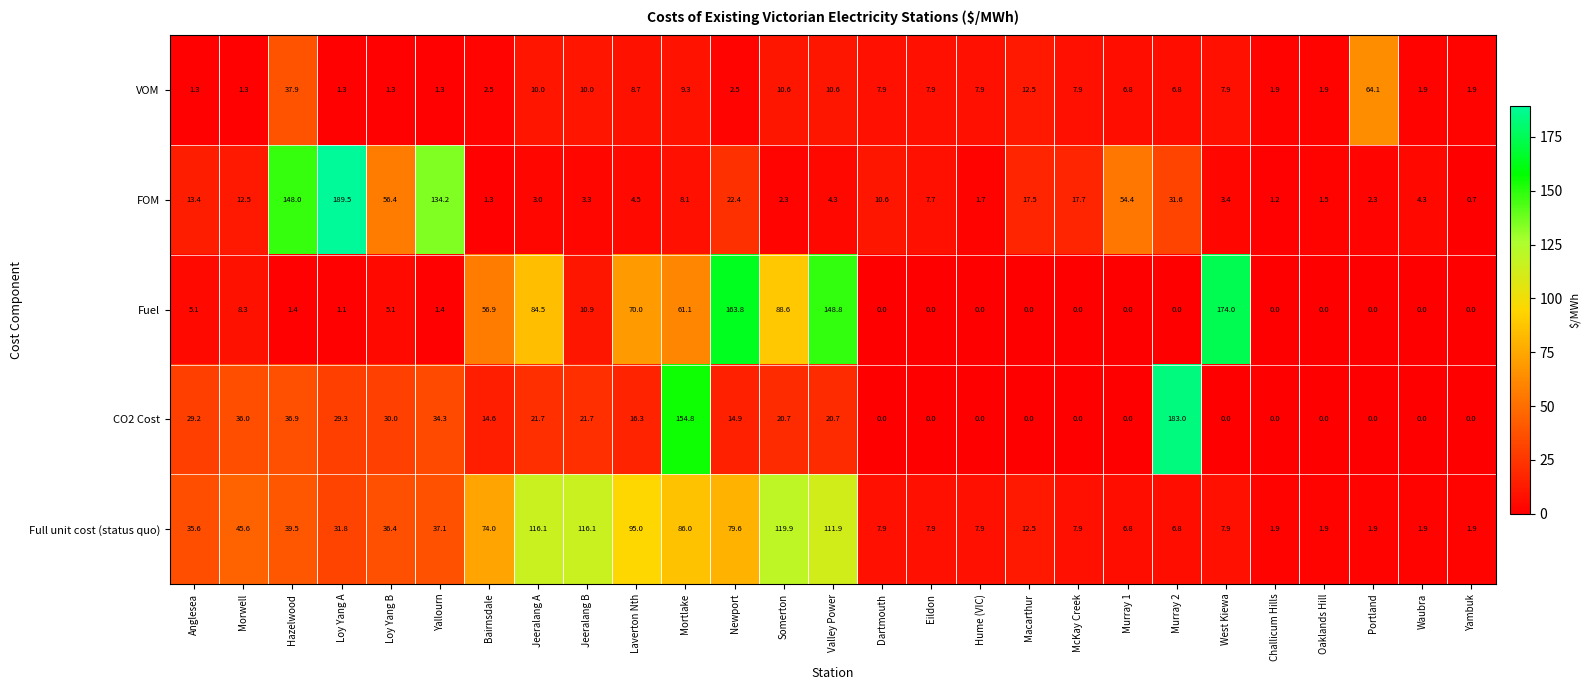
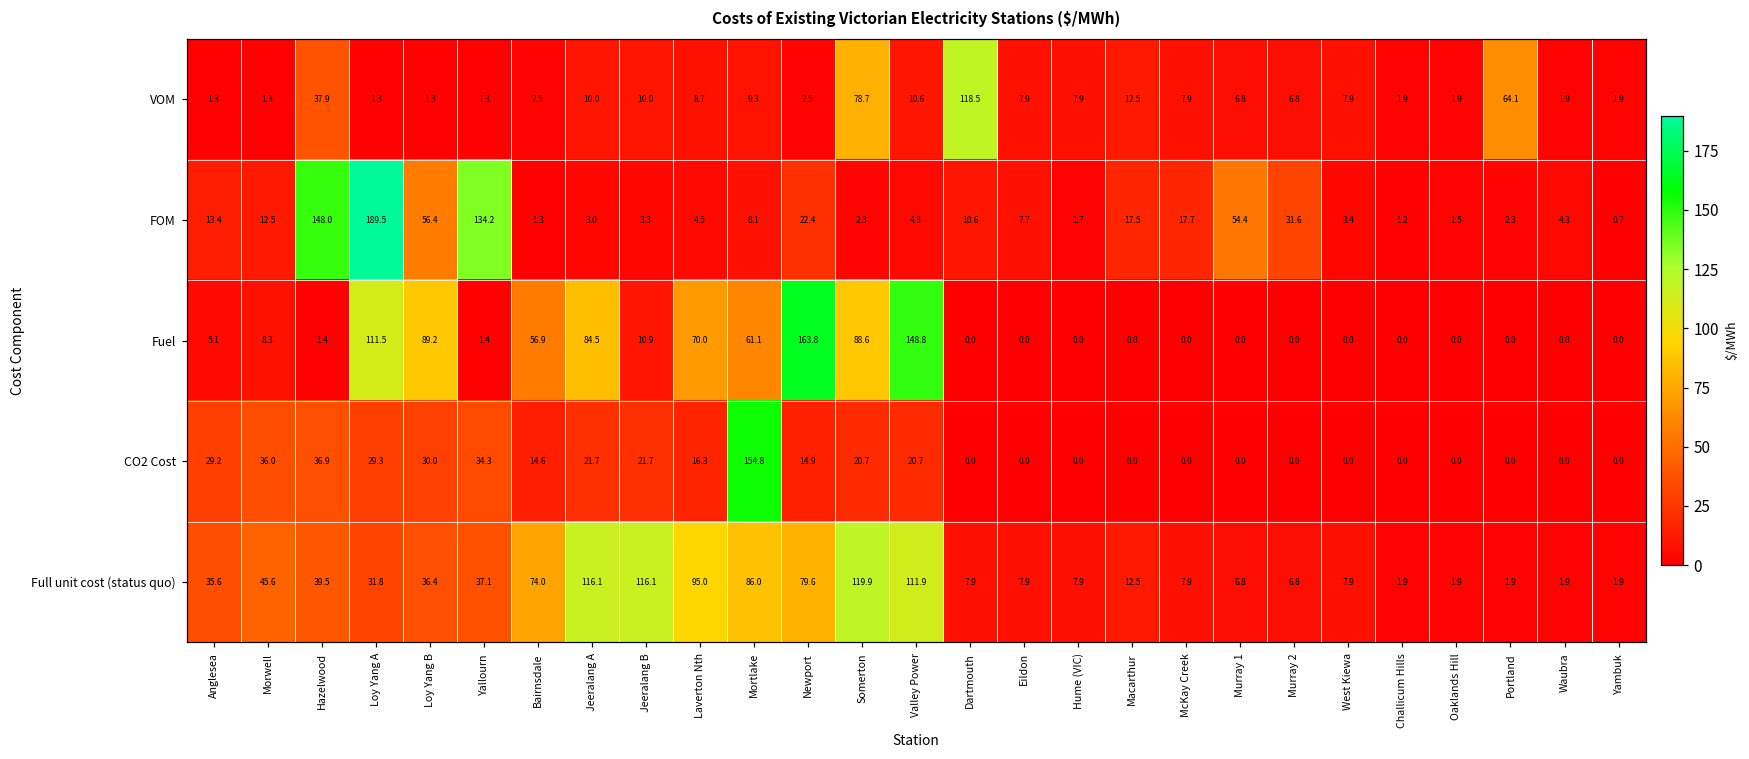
  {
    "VOM": {
      "Anglesea": 1.3,
      "Morwell": 1.3,
      "Hazelwood": 37.9,
      "Loy Yang A": 1.3,
      "Loy Yang B": 1.3,
      "Yallourn": 1.3,
      "Bairnsdale": 2.5,
      "Jeeralang A": 10.0,
      "Jeeralang B": 10.0,
      "Laverton Nth": 8.7,
      "Mortlake": 9.3,
      "Newport": 2.5,
-     "Somerton": 10.6,
+     "Somerton": 78.7,
      "Valley Power": 10.6,
-     "Dartmouth": 7.9,
+     "Dartmouth": 118.5,
      "Eildon": 7.9,
      "Hume (VIC)": 7.9,
      "Macarthur": 12.5,
      "McKay Creek": 7.9,
      "Murray 1": 6.8,
      "Murray 2": 6.8,
      "West Kiewa": 7.9,
      "Challicum Hills": 1.9,
      "Oaklands Hill": 1.9,
      "Portland": 64.1,
      "Waubra": 1.9,
      "Yambuk": 1.9
    },
    "FOM": {
      "Anglesea": 13.4,
      "Morwell": 12.5,
      "Hazelwood": 148.0,
      "Loy Yang A": 189.5,
      "Loy Yang B": 56.4,
      "Yallourn": 134.2,
      "Bairnsdale": 1.3,
      "Jeeralang A": 3.0,
      "Jeeralang B": 3.3,
      "Laverton Nth": 4.5,
      "Mortlake": 8.1,
      "Newport": 22.4,
      "Somerton": 2.3,
      "Valley Power": 4.3,
      "Dartmouth": 10.6,
      "Eildon": 7.7,
      "Hume (VIC)": 1.7,
      "Macarthur": 17.5,
      "McKay Creek": 17.7,
      "Murray 1": 54.4,
      "Murray 2": 31.6,
      "West Kiewa": 3.4,
      "Challicum Hills": 1.2,
      "Oaklands Hill": 1.5,
      "Portland": 2.3,
      "Waubra": 4.3,
      "Yambuk": 0.7
    },
    "Fuel": {
      "Anglesea": 5.1,
      "Morwell": 8.3,
      "Hazelwood": 1.4,
-     "Loy Yang A": 1.1,
-     "Loy Yang B": 5.1,
+     "Loy Yang A": 111.5,
+     "Loy Yang B": 89.2,
      "Yallourn": 1.4,
      "Bairnsdale": 56.9,
      "Jeeralang A": 84.5,
      "Jeeralang B": 10.9,
      "Laverton Nth": 70.0,
      "Mortlake": 61.1,
      "Newport": 163.8,
      "Somerton": 88.6,
      "Valley Power": 148.8,
      "Dartmouth": 0.0,
      "Eildon": 0.0,
      "Hume (VIC)": 0.0,
      "Macarthur": 0.0,
      "McKay Creek": 0.0,
      "Murray 1": 0.0,
      "Murray 2": 0.0,
-     "West Kiewa": 174.0,
+     "West Kiewa": 0.0,
      "Challicum Hills": 0.0,
      "Oaklands Hill": 0.0,
      "Portland": 0.0,
      "Waubra": 0.0,
      "Yambuk": 0.0
    },
    "CO2 Cost": {
      "Anglesea": 29.2,
      "Morwell": 36.0,
      "Hazelwood": 36.9,
      "Loy Yang A": 29.3,
      "Loy Yang B": 30.0,
      "Yallourn": 34.3,
      "Bairnsdale": 14.6,
      "Jeeralang A": 21.7,
      "Jeeralang B": 21.7,
      "Laverton Nth": 16.3,
      "Mortlake": 154.8,
      "Newport": 14.9,
      "Somerton": 20.7,
      "Valley Power": 20.7,
      "Dartmouth": 0.0,
      "Eildon": 0.0,
      "Hume (VIC)": 0.0,
      "Macarthur": 0.0,
      "McKay Creek": 0.0,
      "Murray 1": 0.0,
-     "Murray 2": 183.0,
+     "Murray 2": 0.0,
      "West Kiewa": 0.0,
      "Challicum Hills": 0.0,
      "Oaklands Hill": 0.0,
      "Portland": 0.0,
      "Waubra": 0.0,
      "Yambuk": 0.0
    },
    "Full unit cost (status quo)": {
      "Anglesea": 35.6,
      "Morwell": 45.6,
      "Hazelwood": 39.5,
      "Loy Yang A": 31.8,
      "Loy Yang B": 36.4,
      "Yallourn": 37.1,
      "Bairnsdale": 74.0,
      "Jeeralang A": 116.1,
      "Jeeralang B": 116.1,
      "Laverton Nth": 95.0,
      "Mortlake": 86.0,
      "Newport": 79.6,
      "Somerton": 119.9,
      "Valley Power": 111.9,
      "Dartmouth": 7.9,
      "Eildon": 7.9,
      "Hume (VIC)": 7.9,
      "Macarthur": 12.5,
      "McKay Creek": 7.9,
      "Murray 1": 6.8,
      "Murray 2": 6.8,
      "West Kiewa": 7.9,
      "Challicum Hills": 1.9,
      "Oaklands Hill": 1.9,
      "Portland": 1.9,
      "Waubra": 1.9,
      "Yambuk": 1.9
    }
  }
